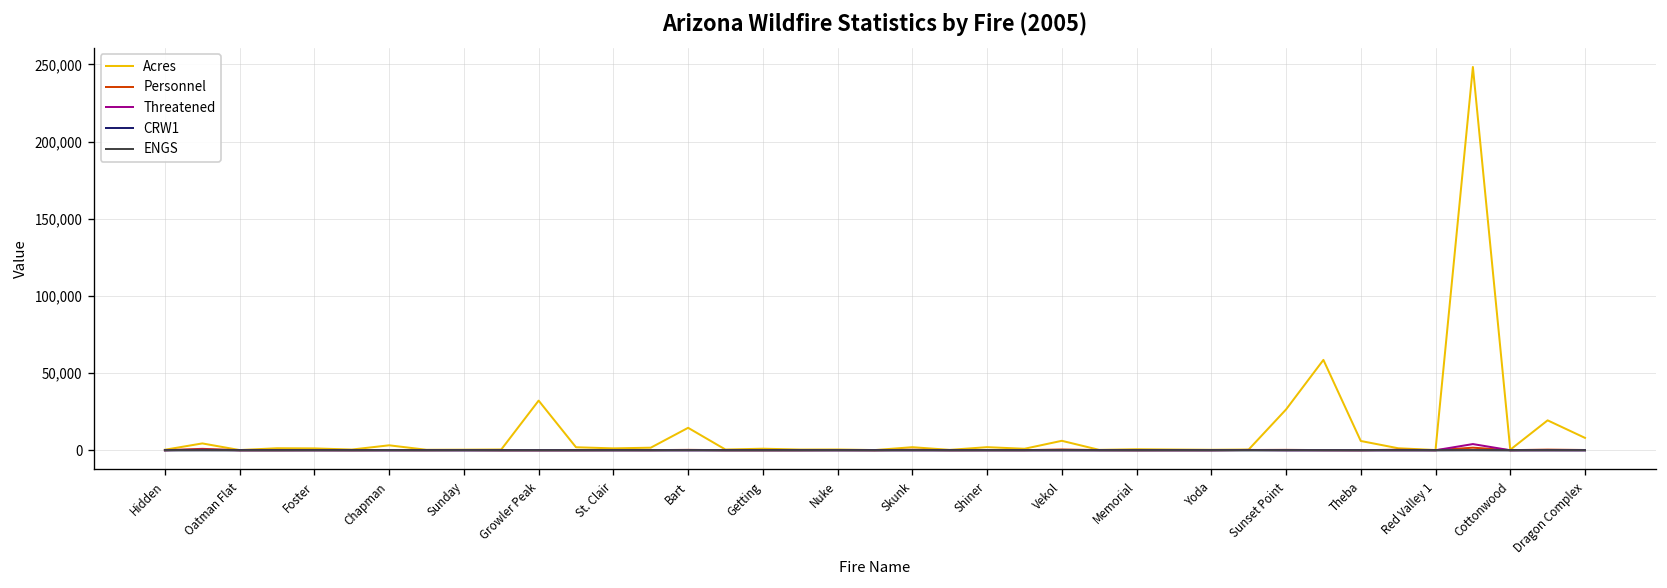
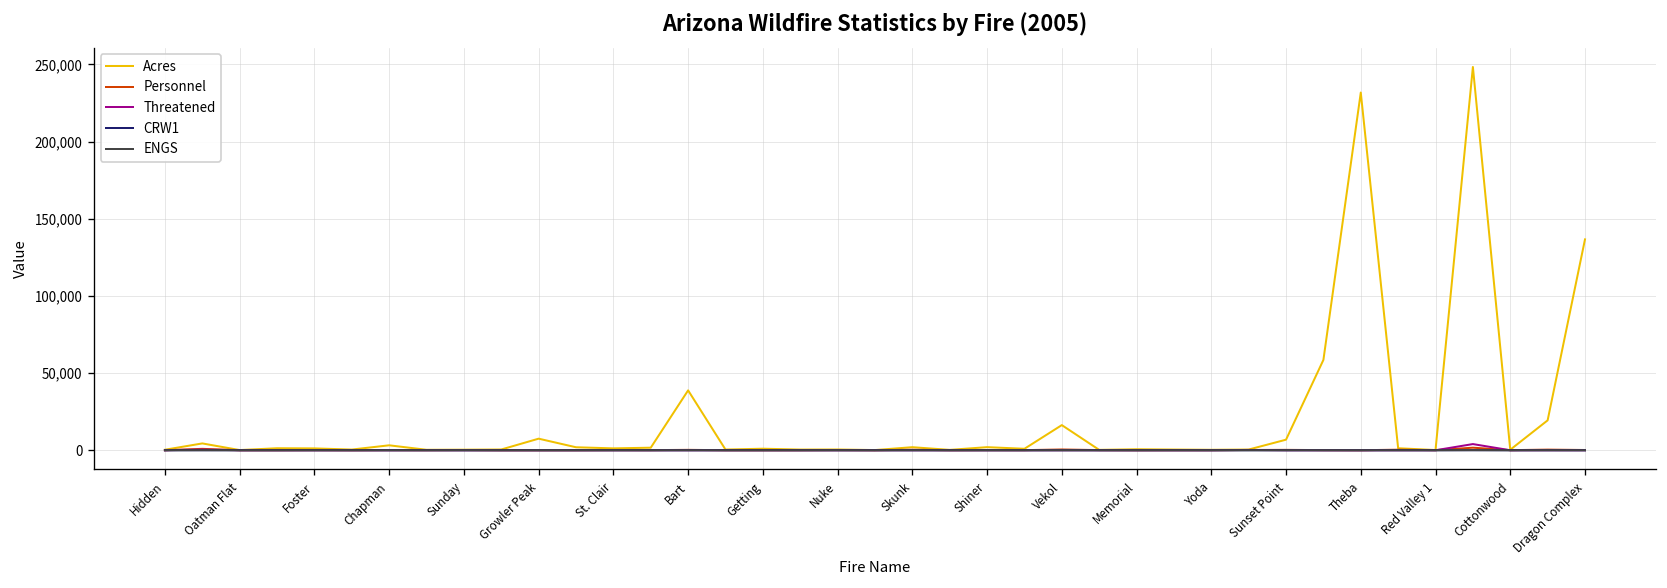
  {
    "Acres": {
      "Chapman": "3,000",
-     "Growler Peak": "32,000",
-     "Bart": "15,000",
-     "Vekol": "6,000",
-     "Sunset Point": "26,000",
-     "Theba": "6,000",
-     "Dragon Complex": "8,000"
+     "Growler Peak": "8,000",
+     "Bart": "39,000",
+     "Vekol": "16,000",
+     "Sunset Point": "7,000",
+     "Theba": "232,000",
+     "Dragon Complex": "137,000"
    }
  }
